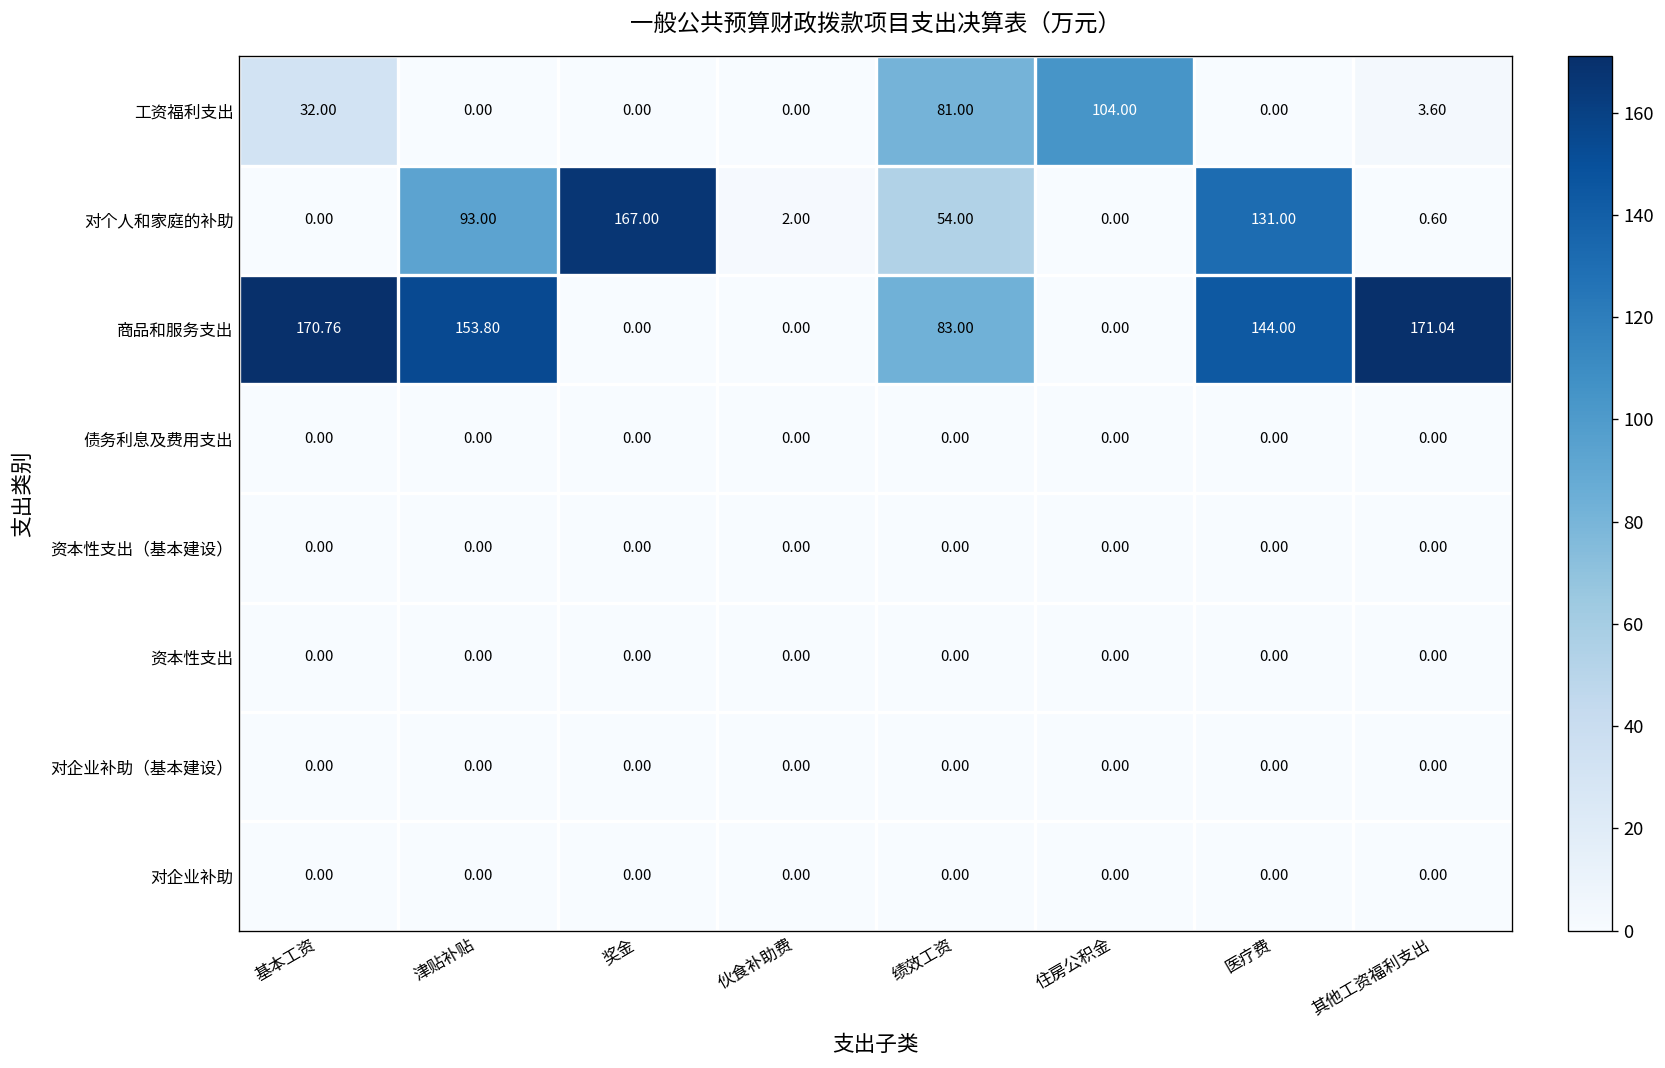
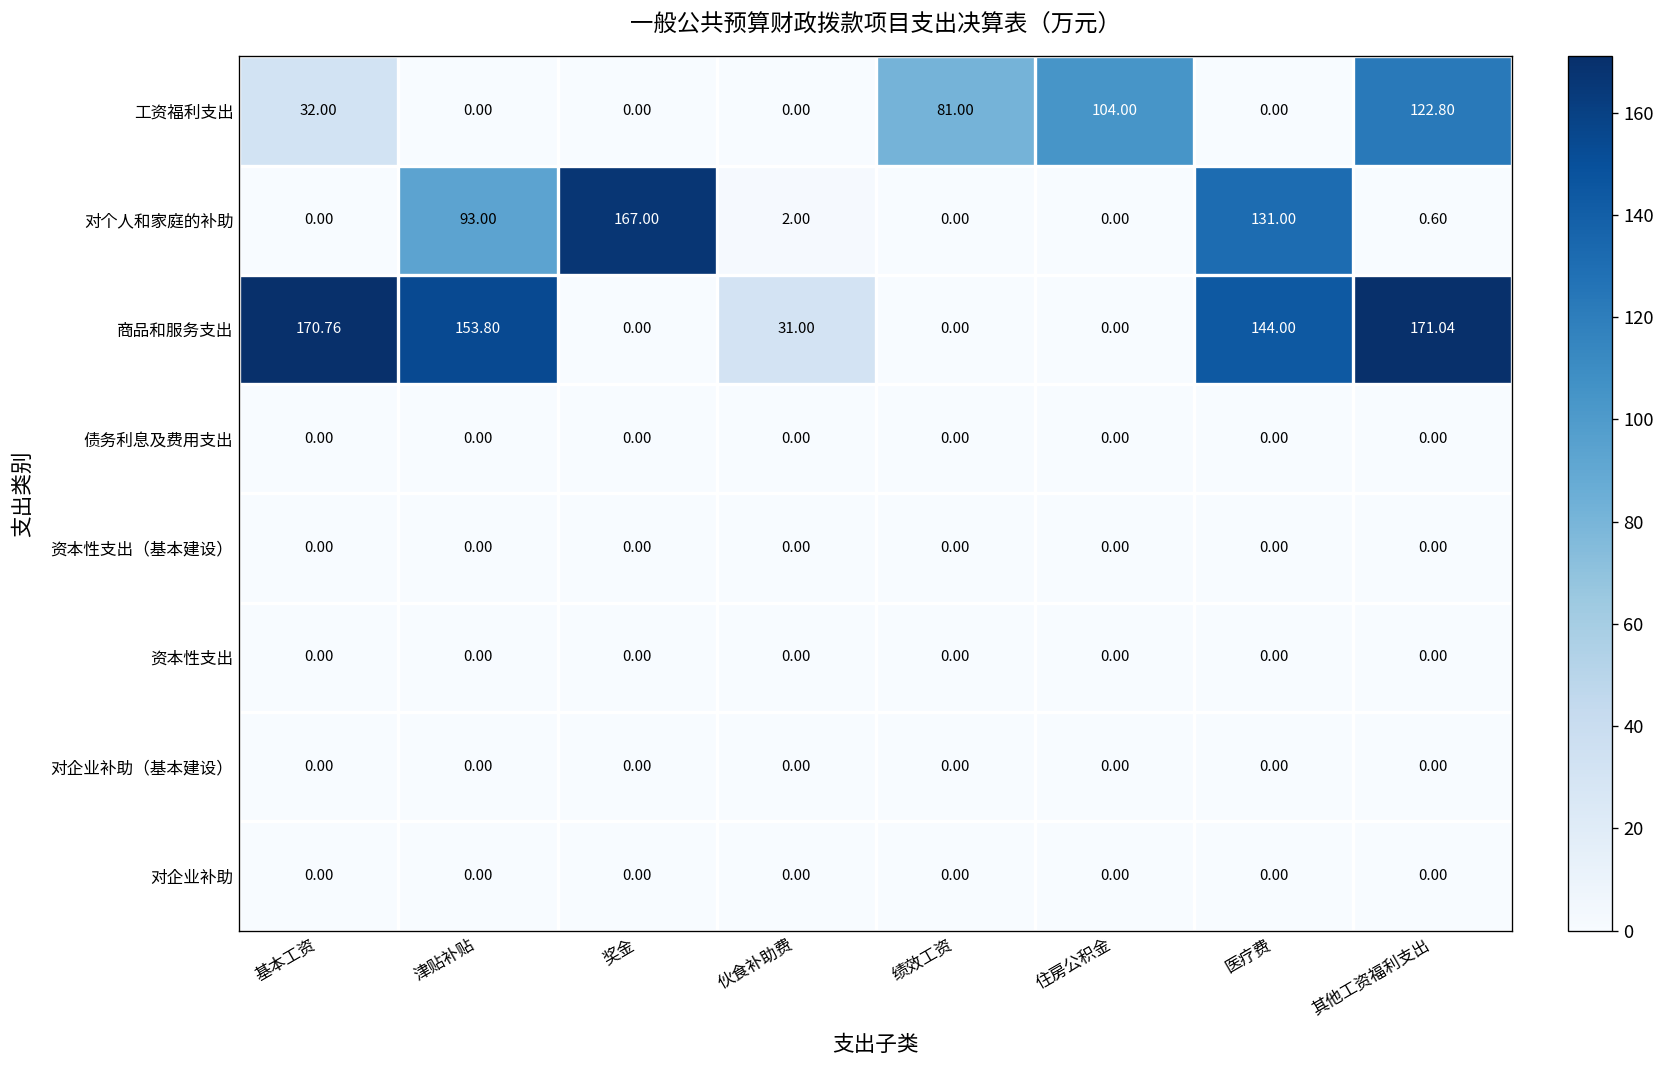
  {
    "工资福利支出": {
      "基本工资": 32.00,
      "津贴补贴": 0.00,
      "奖金": 0.00,
      "伙食补助费": 0.00,
      "绩效工资": 81.00,
      "住房公积金": 104.00,
      "医疗费": 0.00,
-     "其他工资福利支出": 3.60
+     "其他工资福利支出": 122.80
    },
    "对个人和家庭的补助": {
      "基本工资": 0.00,
      "津贴补贴": 93.00,
      "奖金": 167.00,
      "伙食补助费": 2.00,
-     "绩效工资": 54.00,
+     "绩效工资": 0.00,
      "住房公积金": 0.00,
      "医疗费": 131.00,
      "其他工资福利支出": 0.60
    },
    "商品和服务支出": {
      "基本工资": 170.76,
      "津贴补贴": 153.80,
      "奖金": 0.00,
-     "伙食补助费": 0.00,
-     "绩效工资": 83.00,
+     "伙食补助费": 31.00,
+     "绩效工资": 0.00,
      "住房公积金": 0.00,
      "医疗费": 144.00,
      "其他工资福利支出": 171.04
    },
    "债务利息及费用支出": {
      "基本工资": 0.00,
      "津贴补贴": 0.00,
      "奖金": 0.00,
      "伙食补助费": 0.00,
      "绩效工资": 0.00,
      "住房公积金": 0.00,
      "医疗费": 0.00,
      "其他工资福利支出": 0.00
    },
    "资本性支出（基本建设）": {
      "基本工资": 0.00,
      "津贴补贴": 0.00,
      "奖金": 0.00,
      "伙食补助费": 0.00,
      "绩效工资": 0.00,
      "住房公积金": 0.00,
      "医疗费": 0.00,
      "其他工资福利支出": 0.00
    },
    "资本性支出": {
      "基本工资": 0.00,
      "津贴补贴": 0.00,
      "奖金": 0.00,
      "伙食补助费": 0.00,
      "绩效工资": 0.00,
      "住房公积金": 0.00,
      "医疗费": 0.00,
      "其他工资福利支出": 0.00
    },
    "对企业补助（基本建设）": {
      "基本工资": 0.00,
      "津贴补贴": 0.00,
      "奖金": 0.00,
      "伙食补助费": 0.00,
      "绩效工资": 0.00,
      "住房公积金": 0.00,
      "医疗费": 0.00,
      "其他工资福利支出": 0.00
    },
    "对企业补助": {
      "基本工资": 0.00,
      "津贴补贴": 0.00,
      "奖金": 0.00,
      "伙食补助费": 0.00,
      "绩效工资": 0.00,
      "住房公积金": 0.00,
      "医疗费": 0.00,
      "其他工资福利支出": 0.00
    }
  }
